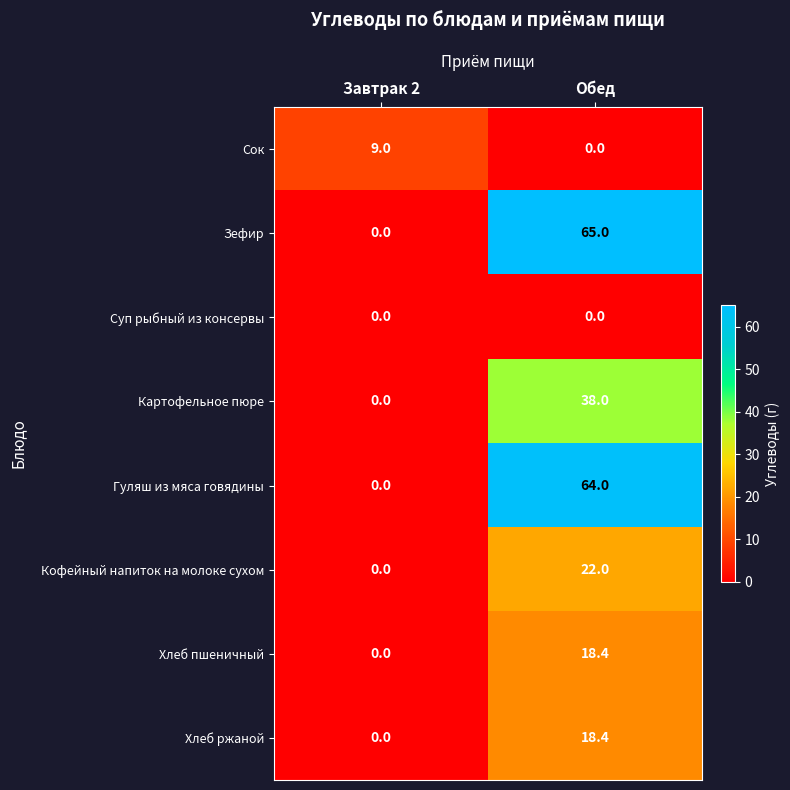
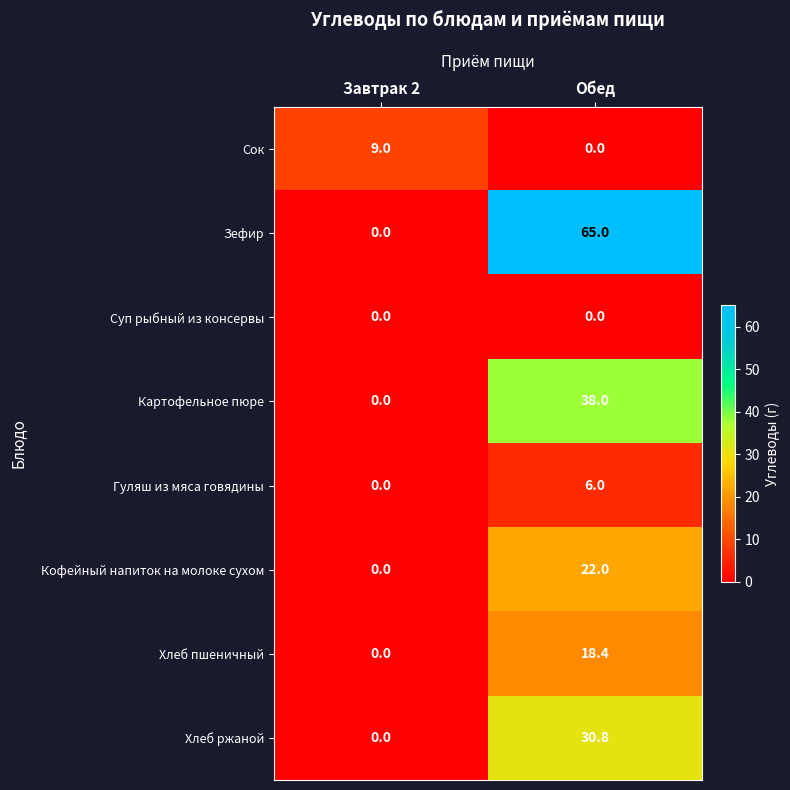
  {
    "Сок": {
      "Завтрак 2": 9.0,
      "Обед": 0.0
    },
    "Зефир": {
      "Завтрак 2": 0.0,
      "Обед": 65.0
    },
    "Суп рыбный из консервы": {
      "Завтрак 2": 0.0,
      "Обед": 0.0
    },
    "Картофельное пюре": {
      "Завтрак 2": 0.0,
      "Обед": 38.0
    },
    "Гуляш из мяса говядины": {
      "Завтрак 2": 0.0,
-     "Обед": 64.0
+     "Обед": 6.0
    },
    "Кофейный напиток на молоке сухом": {
      "Завтрак 2": 0.0,
      "Обед": 22.0
    },
    "Хлеб пшеничный": {
      "Завтрак 2": 0.0,
      "Обед": 18.4
    },
    "Хлеб ржаной": {
      "Завтрак 2": 0.0,
-     "Обед": 18.4
+     "Обед": 30.8
    }
  }
